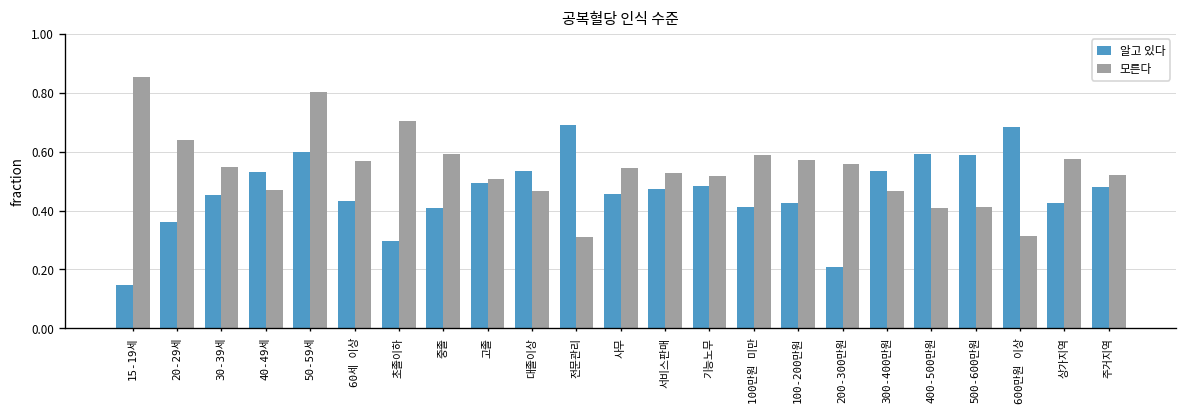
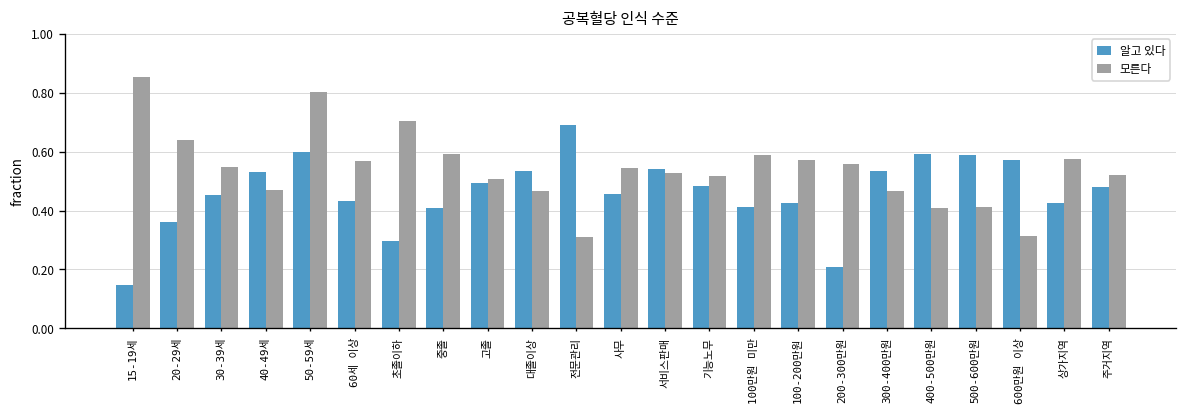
  {
    "알고 있다": {
      "15-19세": 0.15,
      "20-29세": 0.36,
      "30-39세": 0.45,
      "40-49세": 0.53,
      "50-59세": 0.60,
      "60세 이상": 0.43,
      "초졸이하": 0.30,
      "중졸": 0.41,
      "고졸": 0.49,
      "대졸이상": 0.53,
      "전문관리": 0.69,
      "사무": 0.46,
-     "서비스판매": 0.47,
+     "서비스판매": 0.54,
      "기능노무": 0.48,
      "100만원 미만": 0.41,
      "100-200만원": 0.43,
      "200-300만원": 0.21,
      "300-400만원": 0.53,
      "400-500만원": 0.59,
      "500-600만원": 0.59,
-     "600만원 이상": 0.69,
+     "600만원 이상": 0.57,
      "상가지역": 0.43,
      "주거지역": 0.48
    },
    "모른다": {
      "15-19세": 0.85,
      "20-29세": 0.64,
      "30-39세": 0.55,
      "40-49세": 0.47,
      "50-59세": 0.80,
      "60세 이상": 0.57,
      "초졸이하": 0.70,
      "중졸": 0.59,
      "고졸": 0.51,
      "대졸이상": 0.47,
      "전문관리": 0.31,
      "사무": 0.54,
      "서비스판매": 0.53,
      "기능노무": 0.52,
      "100만원 미만": 0.59,
      "100-200만원": 0.57,
      "200-300만원": 0.56,
      "300-400만원": 0.47,
      "400-500만원": 0.41,
      "500-600만원": 0.41,
      "600만원 이상": 0.32,
      "상가지역": 0.57,
      "주거지역": 0.52
    }
  }
